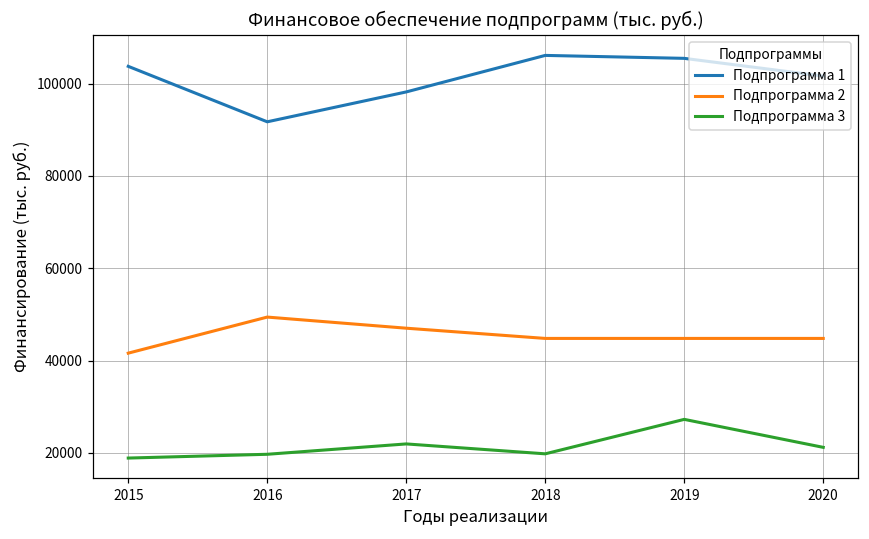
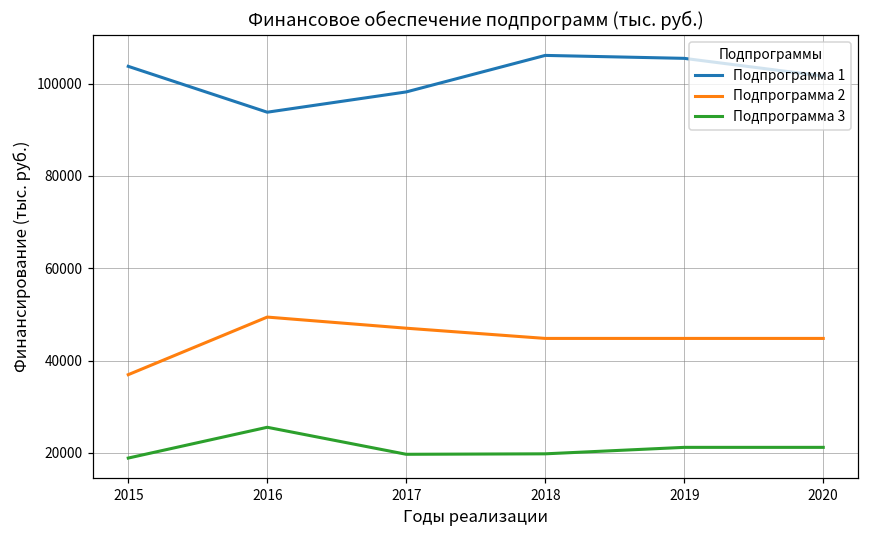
  {
    "Подпрограмма 1": {
      "2015": 104000,
-     "2016": 92000,
+     "2016": 94000,
      "2017": 98000,
      "2018": 106000,
      "2019": 105000
    },
    "Подпрограмма 2": {
-     "2015": 42000,
+     "2015": 37000,
      "2016": 49000,
      "2017": 47000,
      "2018": 45000,
      "2019": 45000,
      "2020": 45000
    },
    "Подпрограмма 3": {
      "2015": 19000,
-     "2016": 20000,
-     "2017": 22000,
+     "2016": 26000,
+     "2017": 20000,
      "2018": 20000,
-     "2019": 27000,
+     "2019": 21000,
      "2020": 21000
    }
  }
